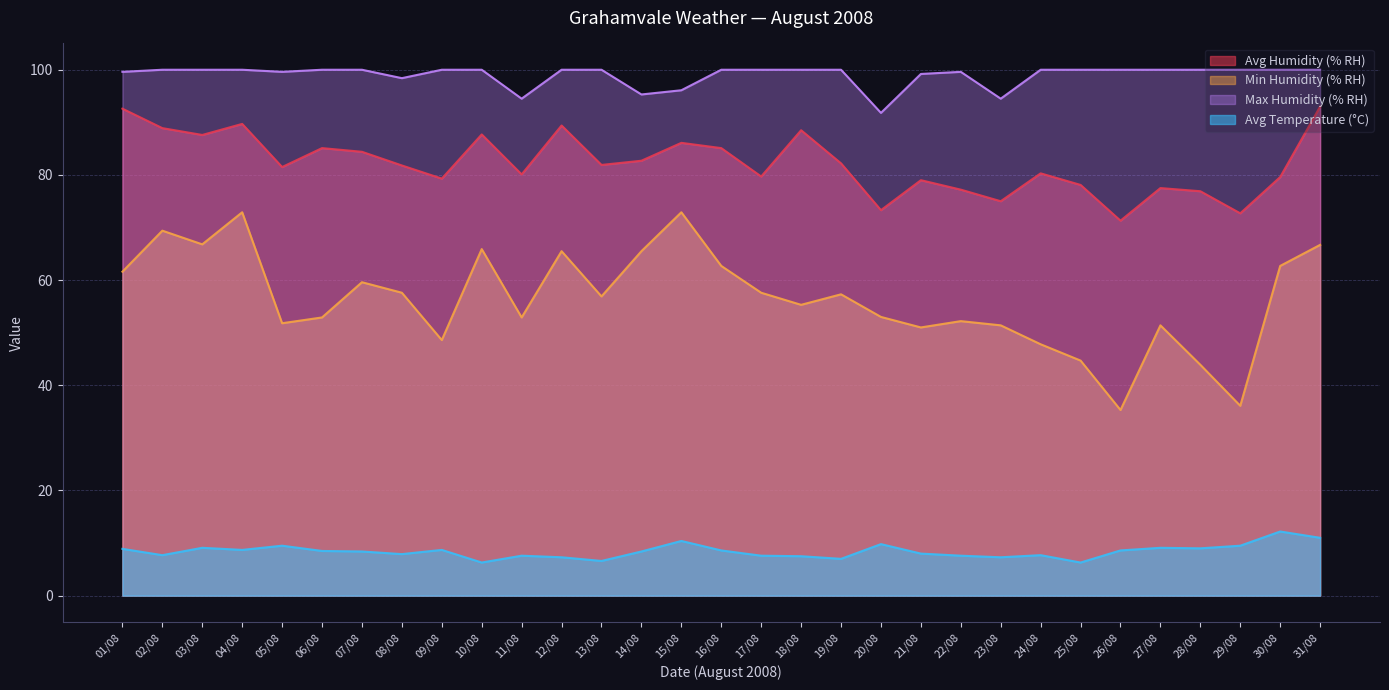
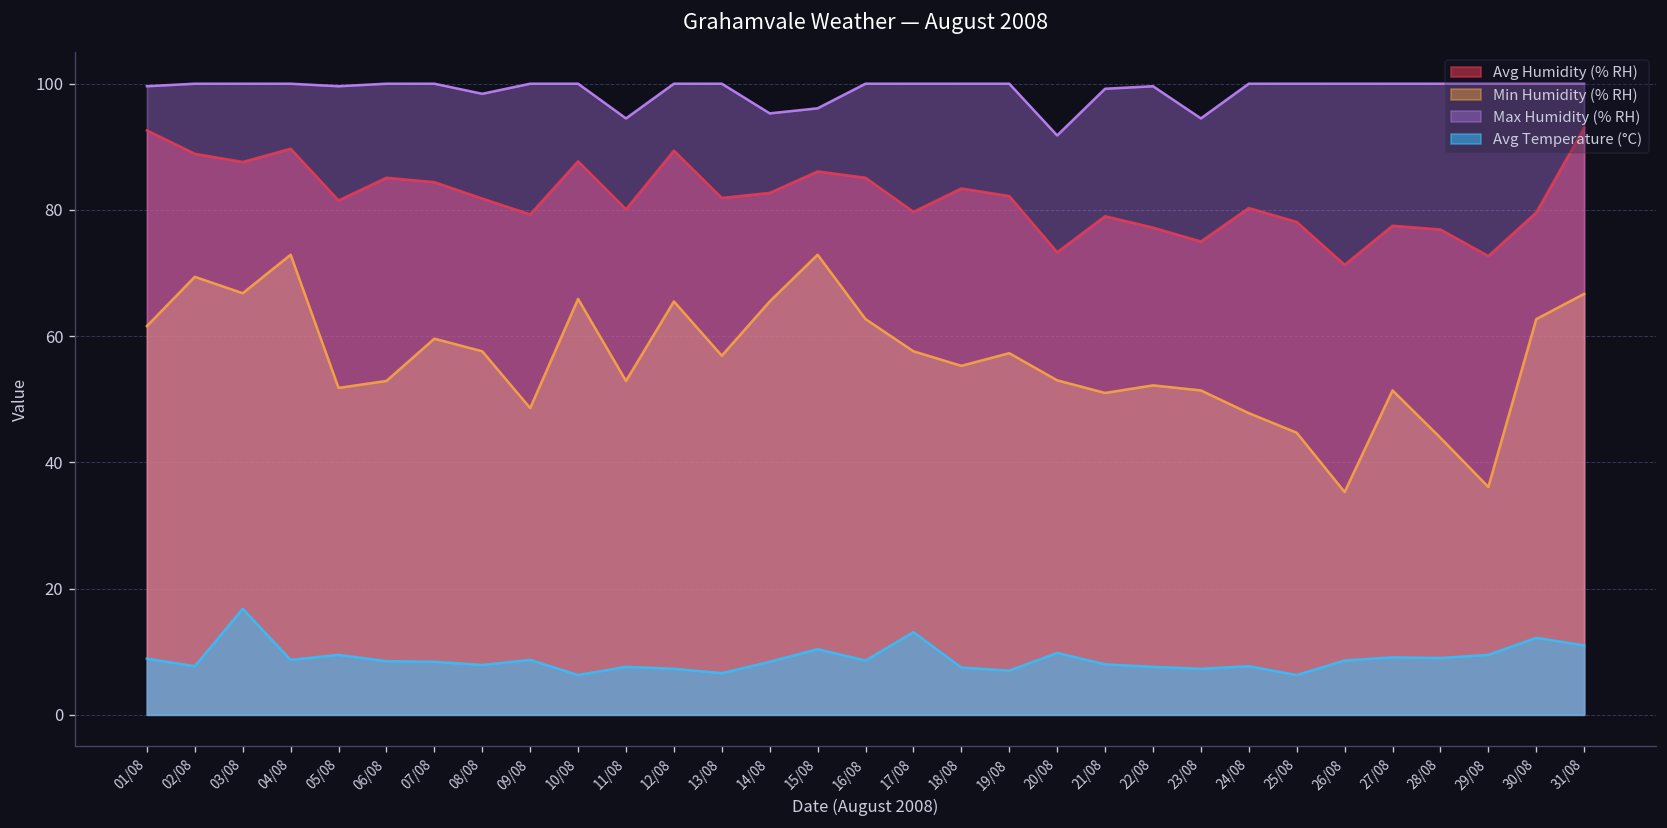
  {
    "Avg Humidity (% RH)": {
      "01/08": 93,
      "02/08": 89,
      "03/08": 88,
      "04/08": 90,
      "05/08": 82,
      "06/08": 85,
      "07/08": 84,
      "08/08": 82,
      "09/08": 79,
      "10/08": 88,
      "11/08": 80,
      "12/08": 89,
      "13/08": 82,
      "14/08": 83,
      "15/08": 86,
      "16/08": 85,
      "17/08": 80,
-     "18/08": 89,
+     "18/08": 83,
      "19/08": 82,
      "20/08": 73,
      "21/08": 79,
      "22/08": 77,
      "23/08": 75,
      "24/08": 80,
      "25/08": 78,
      "26/08": 71,
      "27/08": 78,
      "28/08": 77,
      "29/08": 73,
      "30/08": 80
    },
    "Min Humidity (% RH)": {
      "01/08": 62,
      "02/08": 69,
      "03/08": 67,
      "04/08": 73,
      "05/08": 52,
      "06/08": 53,
      "07/08": 60,
      "08/08": 58,
      "09/08": 49,
      "10/08": 66,
      "11/08": 53,
      "12/08": 66,
      "13/08": 57,
      "14/08": 66,
      "15/08": 73,
      "16/08": 63,
      "17/08": 58,
      "18/08": 55,
      "19/08": 57,
      "20/08": 53,
      "21/08": 51,
      "22/08": 52,
      "23/08": 51,
      "24/08": 48,
      "25/08": 45,
      "26/08": 35,
      "27/08": 51,
      "28/08": 44,
      "29/08": 36,
      "30/08": 63,
      "31/08": 67
    },
    "Max Humidity (% RH)": {
      "01/08": 100,
      "02/08": 100,
      "03/08": 100,
      "04/08": 100,
      "05/08": 100,
      "06/08": 100,
      "07/08": 100,
      "08/08": 98,
      "09/08": 100,
      "10/08": 100,
      "11/08": 95,
      "12/08": 100,
      "13/08": 100,
      "14/08": 95,
      "15/08": 96,
      "16/08": 100,
      "17/08": 100,
      "18/08": 100,
      "19/08": 100,
      "20/08": 92,
      "21/08": 99,
      "22/08": 100,
      "23/08": 95,
      "24/08": 100,
      "25/08": 100,
      "26/08": 100,
      "27/08": 100,
      "28/08": 100
    },
    "Avg Temperature (°C)": {
      "01/08": 9,
      "02/08": 8,
-     "03/08": 9,
+     "03/08": 17,
      "04/08": 9,
      "05/08": 10,
      "06/08": 9,
      "07/08": 8,
      "08/08": 8,
      "09/08": 9,
      "10/08": 6,
      "11/08": 8,
      "12/08": 7,
      "13/08": 7,
      "14/08": 8,
      "15/08": 10,
      "16/08": 9,
-     "17/08": 8,
+     "17/08": 13,
      "18/08": 8,
      "19/08": 7,
      "20/08": 10,
      "21/08": 8,
      "22/08": 8,
      "23/08": 7,
      "24/08": 8,
      "25/08": 6,
      "26/08": 9,
      "27/08": 9,
      "28/08": 9,
      "29/08": 10,
      "30/08": 12,
      "31/08": 11
    }
  }
